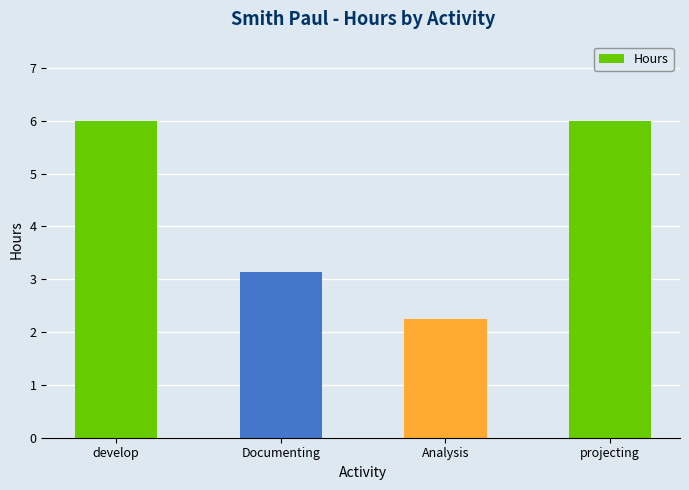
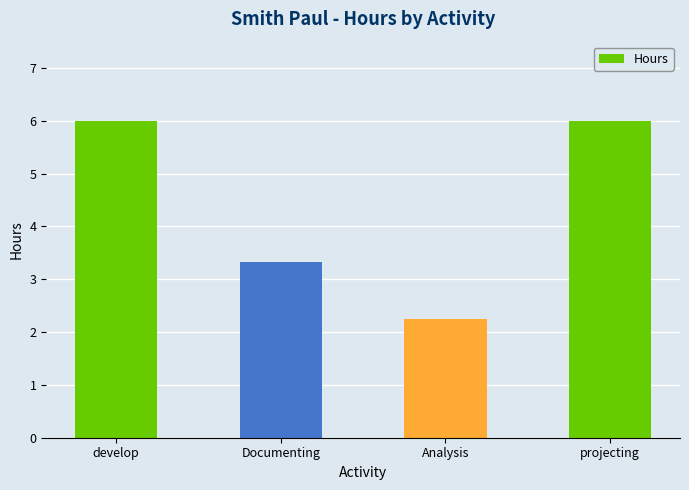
  {
    "develop": 6.0,
-   "Documenting": 3.1,
+   "Documenting": 3.3,
    "Analysis": 2.2,
    "projecting": 6.0
  }
